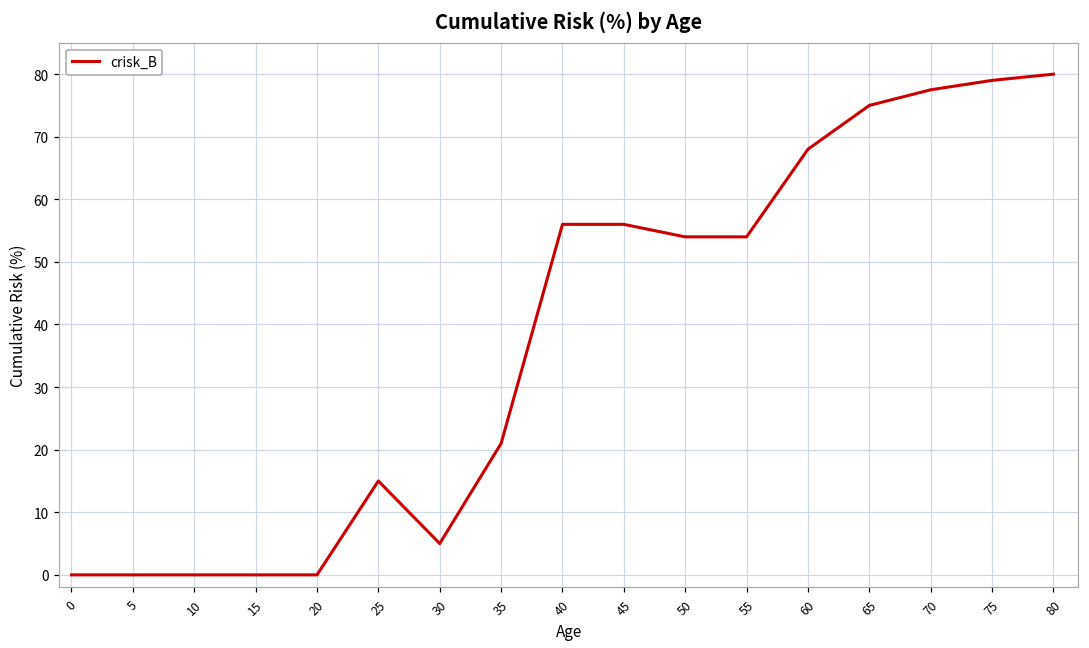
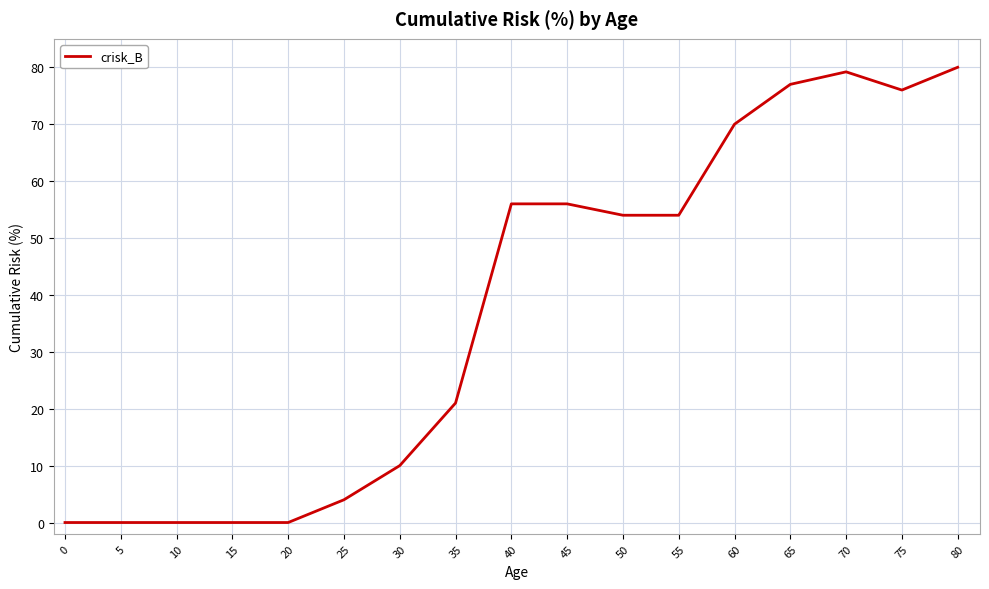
  {
    "0": 0,
    "5": 0,
    "10": 0,
    "15": 0,
    "20": 0,
-   "25": 15,
-   "30": 5,
+   "25": 4,
+   "30": 10,
    "35": 21,
    "40": 56,
    "45": 56,
    "50": 54,
    "55": 54,
-   "60": 68,
-   "65": 75,
-   "70": 78,
-   "75": 79,
+   "60": 70,
+   "65": 77,
+   "70": 79,
+   "75": 76,
    "80": 80
  }
